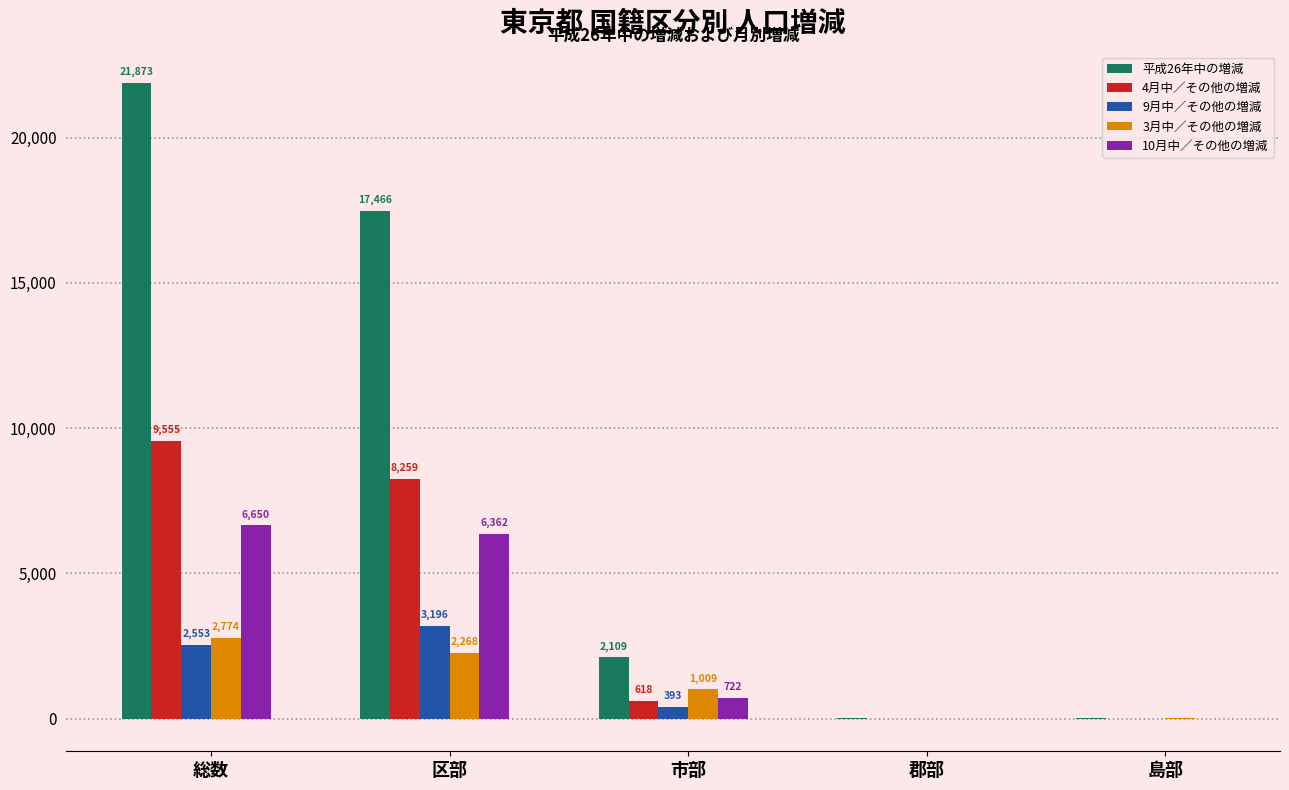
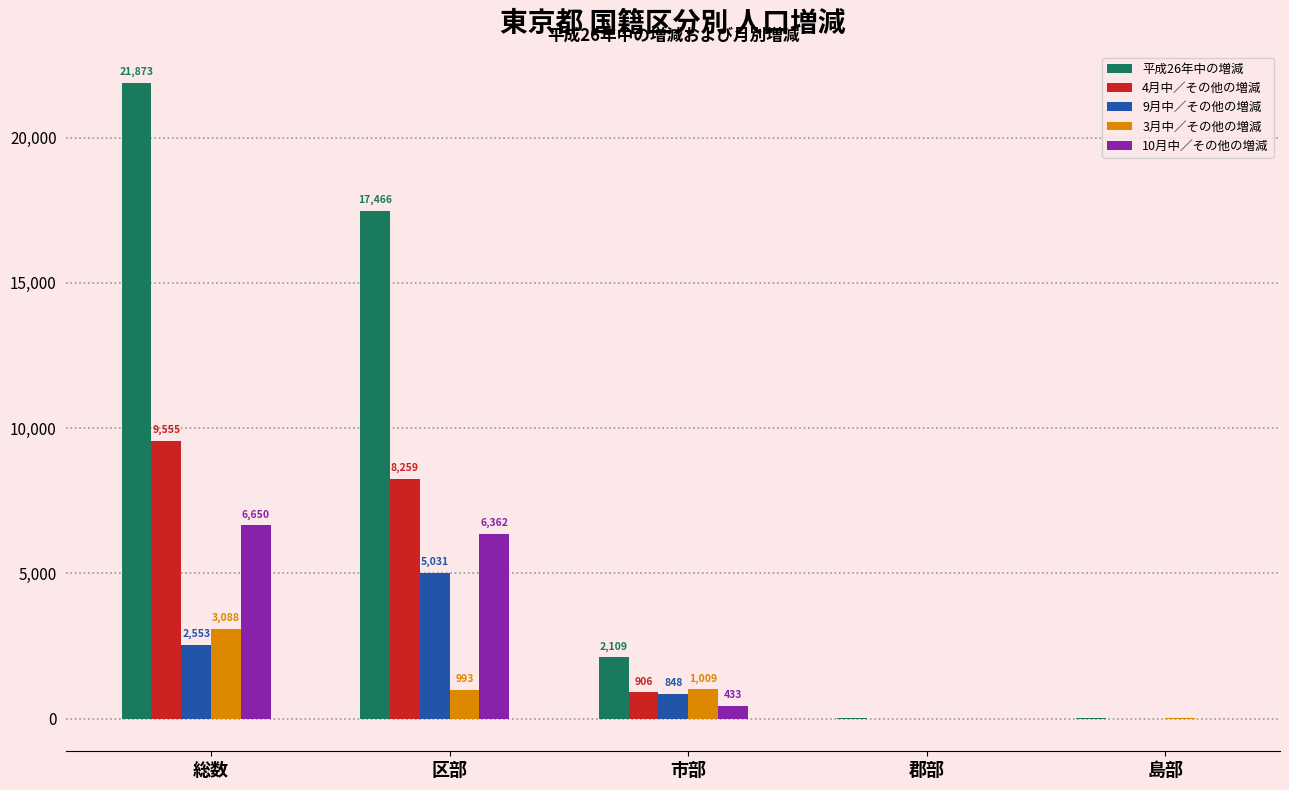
  {
    "平成26年中の増減": {
      "総数": "21,873",
      "区部": "17,466",
      "市部": "2,109"
    },
    "4月中／その他の増減": {
      "総数": "9,555",
      "区部": "8,259",
-     "市部": "618"
+     "市部": "906"
    },
    "9月中／その他の増減": {
      "総数": "2,553",
-     "区部": "3,196",
-     "市部": "393"
+     "区部": "5,031",
+     "市部": "848"
    },
    "3月中／その他の増減": {
-     "総数": "2,774",
-     "区部": "2,268",
+     "総数": "3,088",
+     "区部": "993",
      "市部": "1,009"
    },
    "10月中／その他の増減": {
      "総数": "6,650",
      "区部": "6,362",
-     "市部": "722"
+     "市部": "433"
    }
  }
